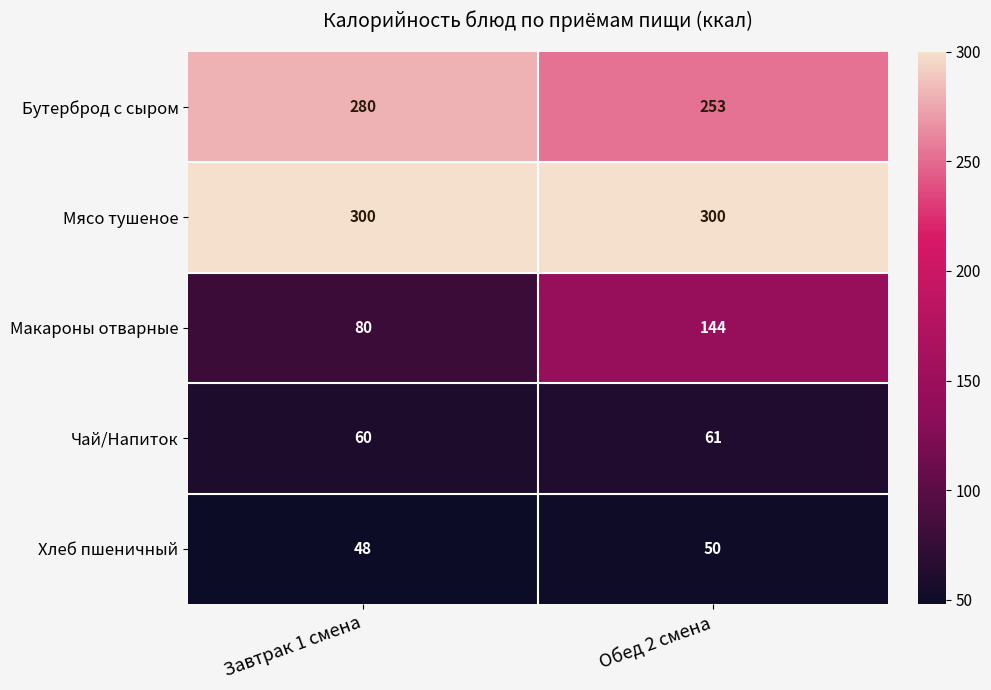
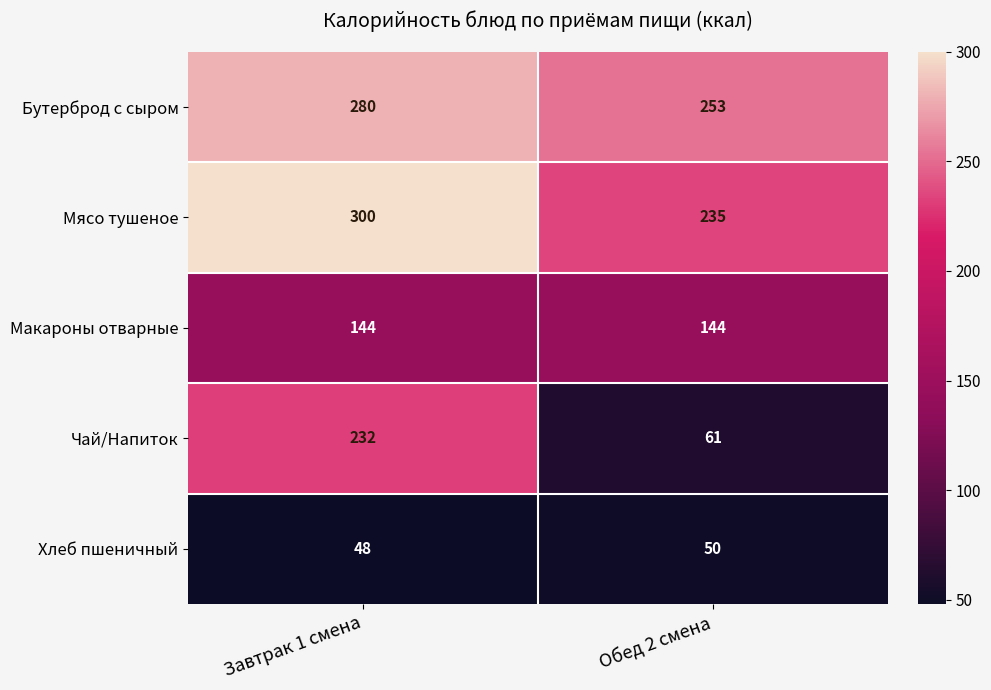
  {
    "Бутерброд с сыром": {
      "Завтрак 1 смена": 280,
      "Обед 2 смена": 253
    },
    "Мясо тушеное": {
      "Завтрак 1 смена": 300,
-     "Обед 2 смена": 300
+     "Обед 2 смена": 235
    },
    "Макароны отварные": {
-     "Завтрак 1 смена": 80,
+     "Завтрак 1 смена": 144,
      "Обед 2 смена": 144
    },
    "Чай/Напиток": {
-     "Завтрак 1 смена": 60,
+     "Завтрак 1 смена": 232,
      "Обед 2 смена": 61
    },
    "Хлеб пшеничный": {
      "Завтрак 1 смена": 48,
      "Обед 2 смена": 50
    }
  }
